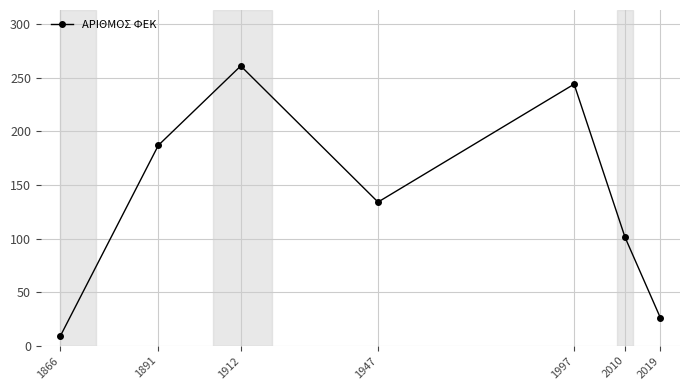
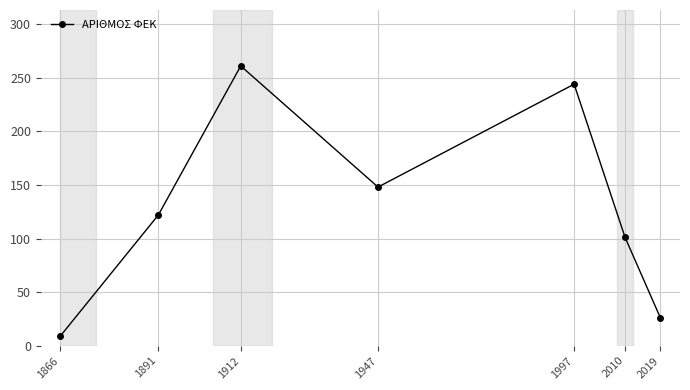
  {
    "1866": 9,
-   "1891": 187,
+   "1891": 122,
    "1912": 261,
-   "1947": 134,
+   "1947": 148,
    "1997": 244,
    "2010": 101,
    "2019": 26
  }
